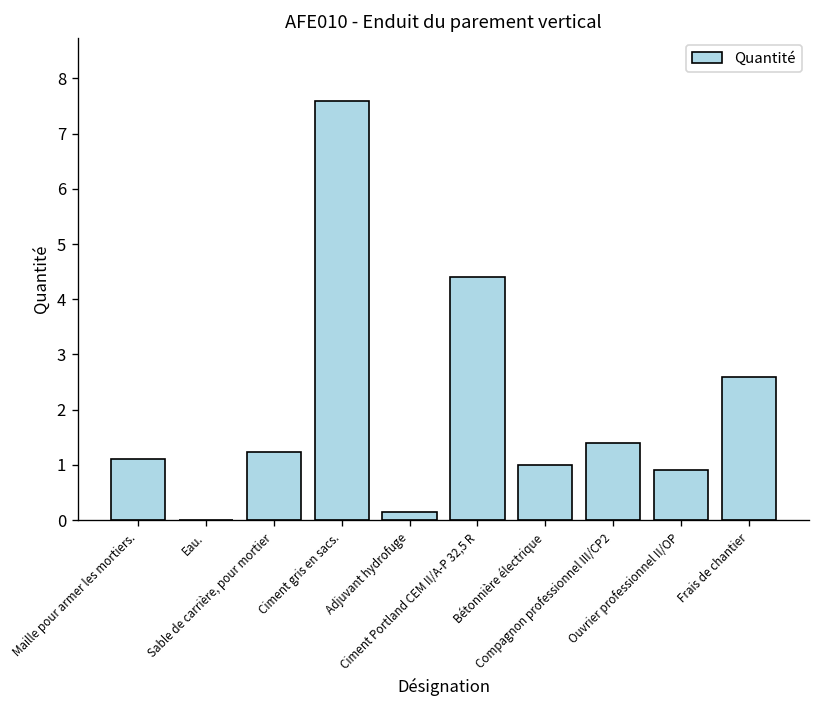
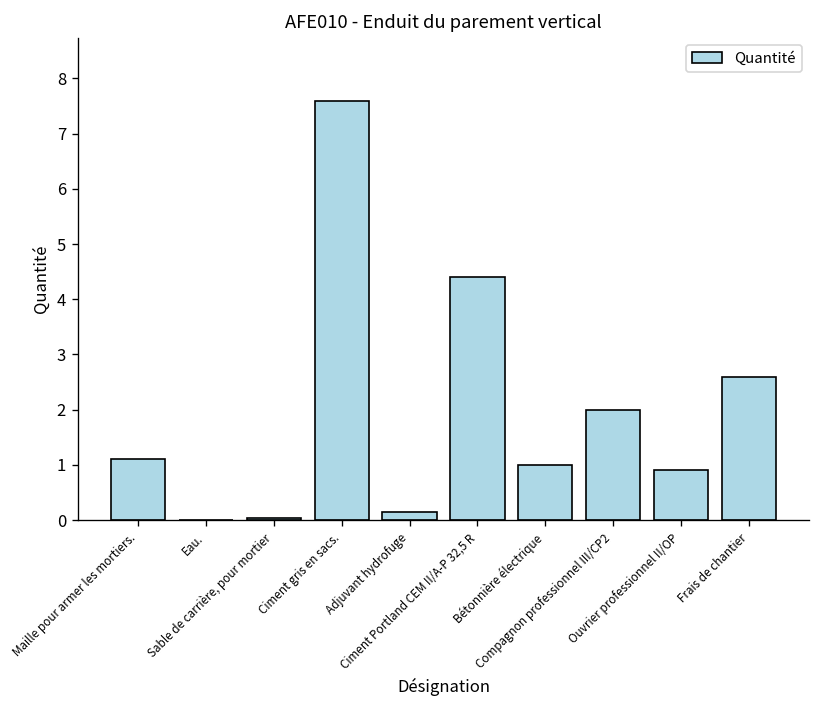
  {
    "Maille pour armer les mortiers.": 1.1,
-   "Sable de carrière, pour mortier": 1.2,
+   "Sable de carrière, pour mortier": 0.0,
    "Ciment gris en sacs.": 7.6,
    "Adjuvant hydrofuge": 0.2,
    "Ciment Portland CEM II/A-P 32,5 R": 4.4,
    "Bétonnière électrique": 1.0,
-   "Compagnon professionnel III/CP2": 1.4,
+   "Compagnon professionnel III/CP2": 2.0,
    "Ouvrier professionnel II/OP": 0.9,
    "Frais de chantier": 2.6
  }
